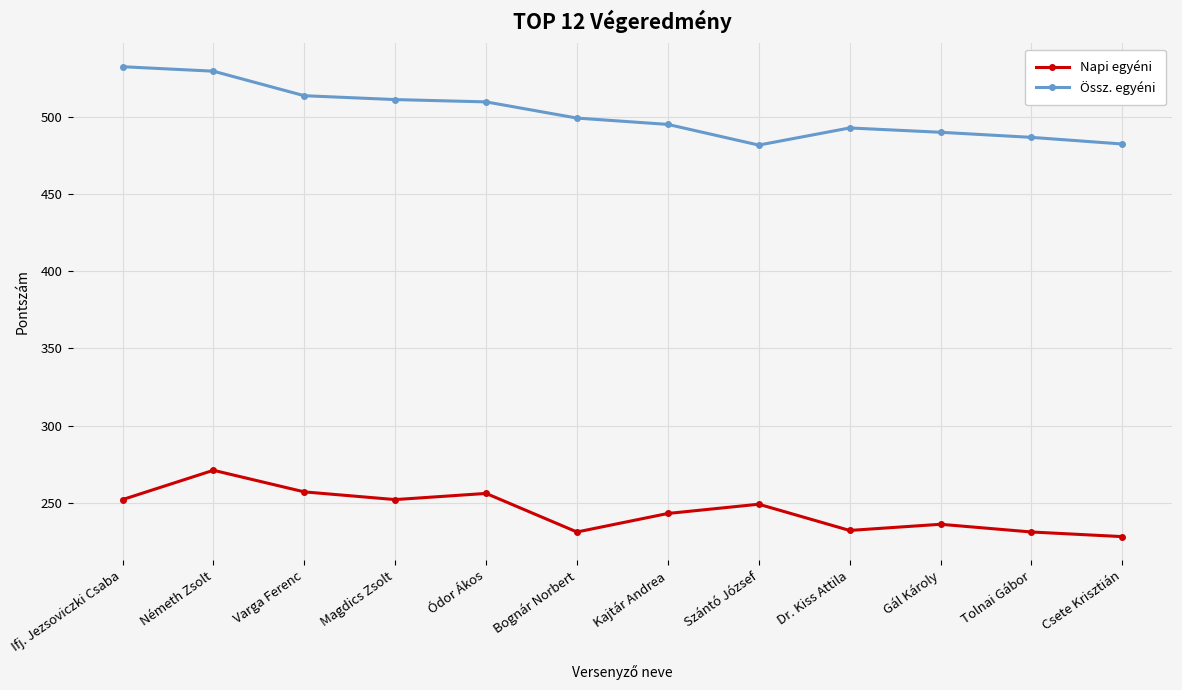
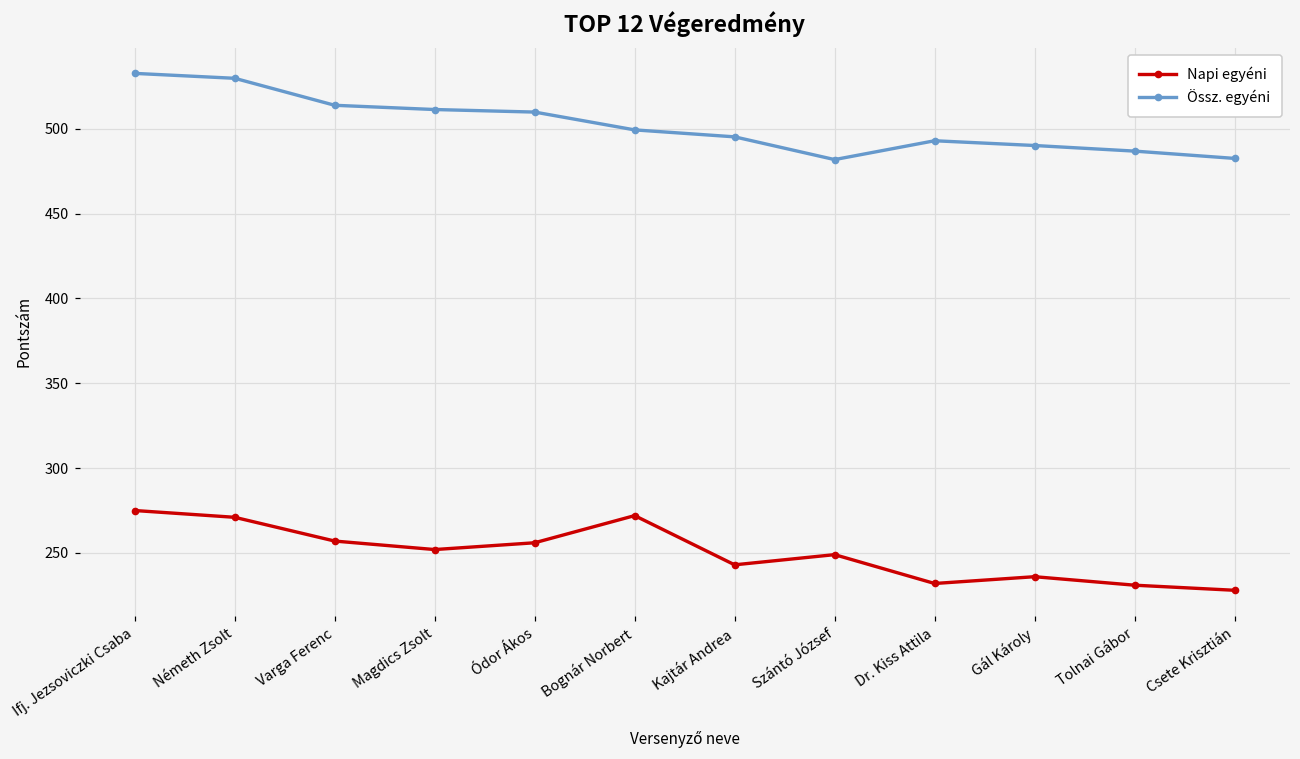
  {
    "Napi egyéni": {
-     "Ifj. Jezsoviczki Csaba": 252,
+     "Ifj. Jezsoviczki Csaba": 275,
      "Németh Zsolt": 271,
      "Varga Ferenc": 257,
      "Magdics Zsolt": 252,
      "Ódor Ákos": 256,
-     "Bognár Norbert": 231,
+     "Bognár Norbert": 272,
      "Kajtár Andrea": 243,
      "Szántó József": 249,
      "Dr. Kiss Attila": 232,
      "Gál Károly": 236,
      "Tolnai Gábor": 231,
      "Csete Krisztián": 228
    },
    "Össz. egyéni": {
      "Ifj. Jezsoviczki Csaba": 533,
      "Németh Zsolt": 530,
      "Varga Ferenc": 514,
      "Magdics Zsolt": 511,
      "Ódor Ákos": 510,
      "Bognár Norbert": 499,
      "Kajtár Andrea": 495,
      "Szántó József": 482,
      "Dr. Kiss Attila": 493,
      "Gál Károly": 490,
      "Tolnai Gábor": 487,
      "Csete Krisztián": 483
    }
  }
